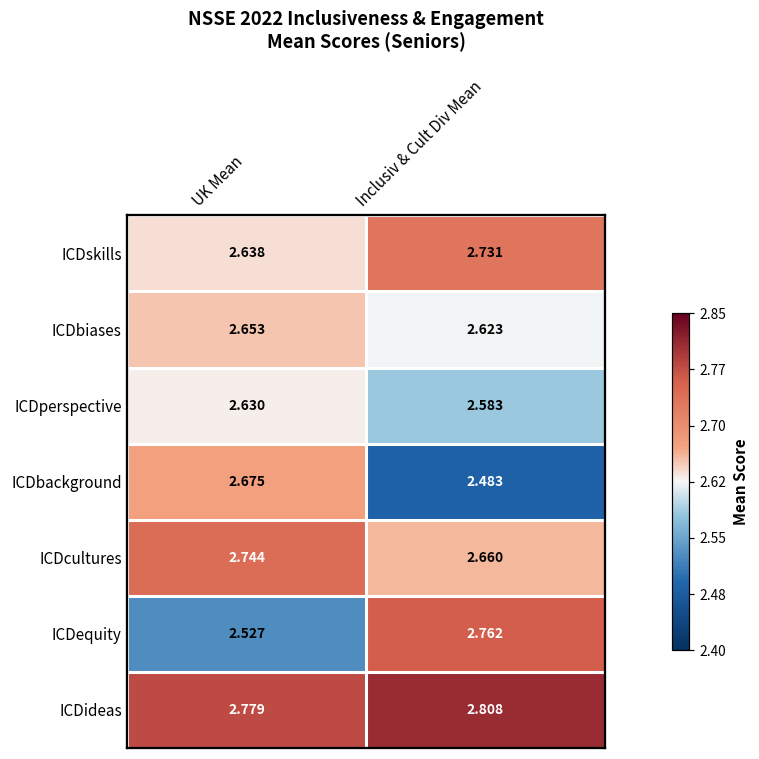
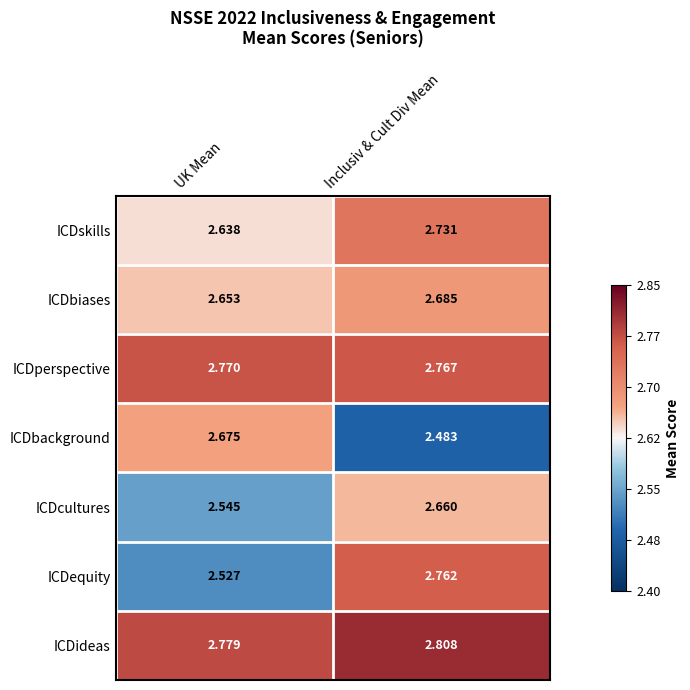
  {
    "ICDskills": {
      "UK Mean": 2.638,
      "Inclusiv & Cult Div Mean": 2.731
    },
    "ICDbiases": {
      "UK Mean": 2.653,
-     "Inclusiv & Cult Div Mean": 2.623
+     "Inclusiv & Cult Div Mean": 2.685
    },
    "ICDperspective": {
-     "UK Mean": 2.630,
-     "Inclusiv & Cult Div Mean": 2.583
+     "UK Mean": 2.770,
+     "Inclusiv & Cult Div Mean": 2.767
    },
    "ICDbackground": {
      "UK Mean": 2.675,
      "Inclusiv & Cult Div Mean": 2.483
    },
    "ICDcultures": {
-     "UK Mean": 2.744,
+     "UK Mean": 2.545,
      "Inclusiv & Cult Div Mean": 2.660
    },
    "ICDequity": {
      "UK Mean": 2.527,
      "Inclusiv & Cult Div Mean": 2.762
    },
    "ICDideas": {
      "UK Mean": 2.779,
      "Inclusiv & Cult Div Mean": 2.808
    }
  }
